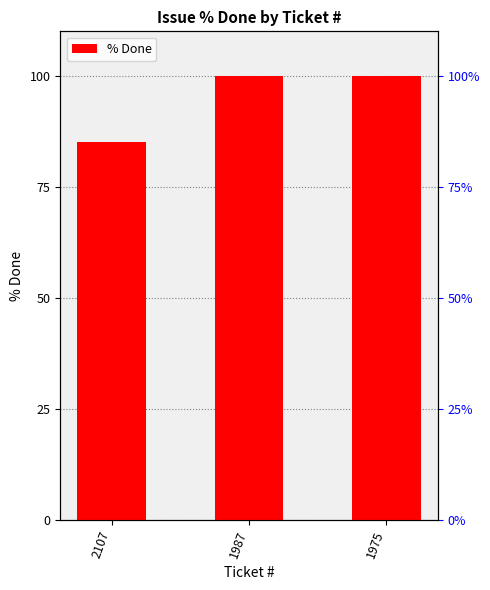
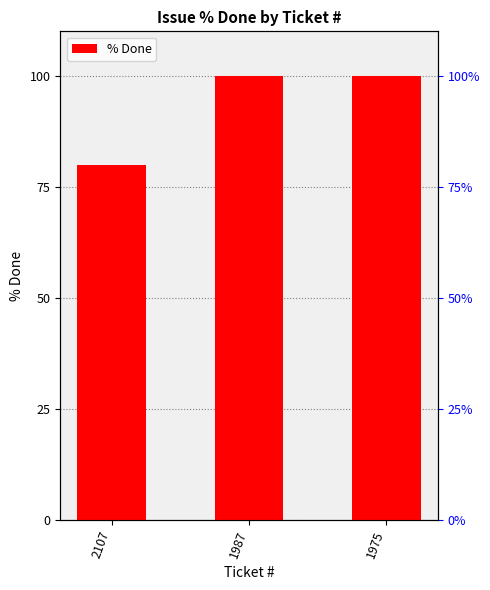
  {
-   "2107": 85,
+   "2107": 80,
    "1987": 100,
    "1975": 100
  }
